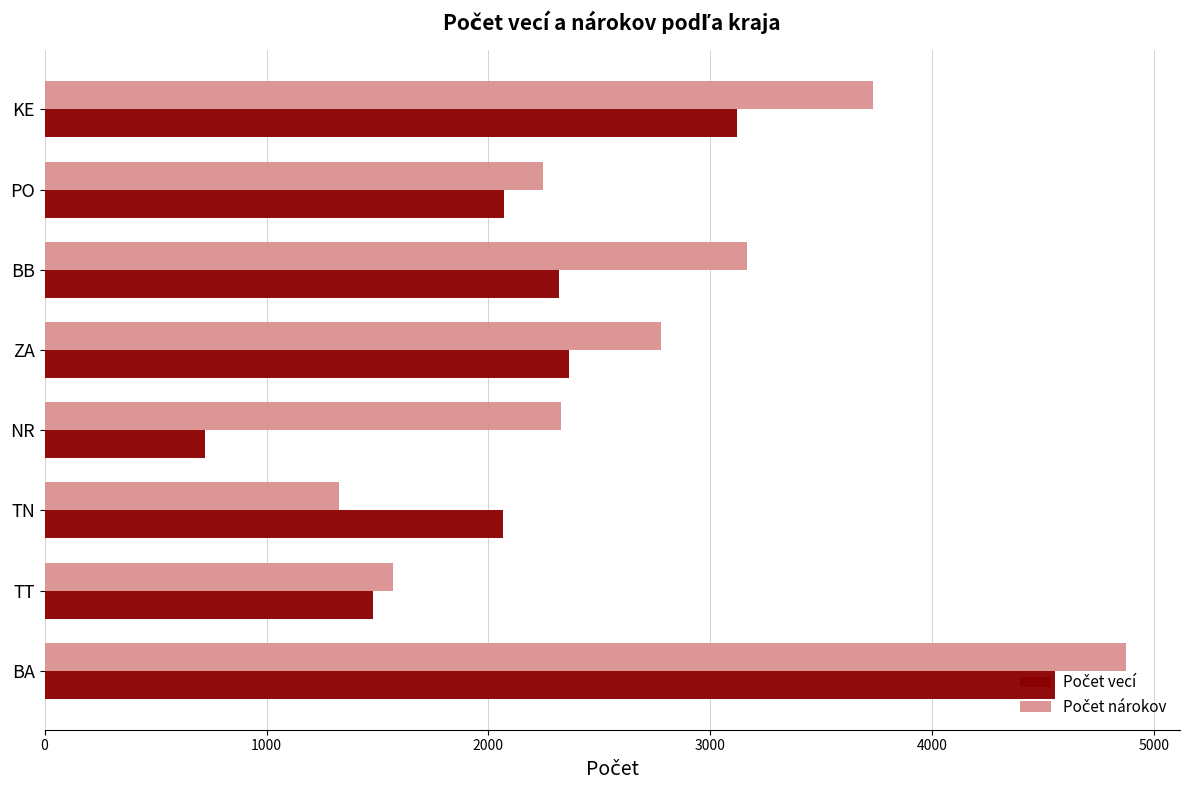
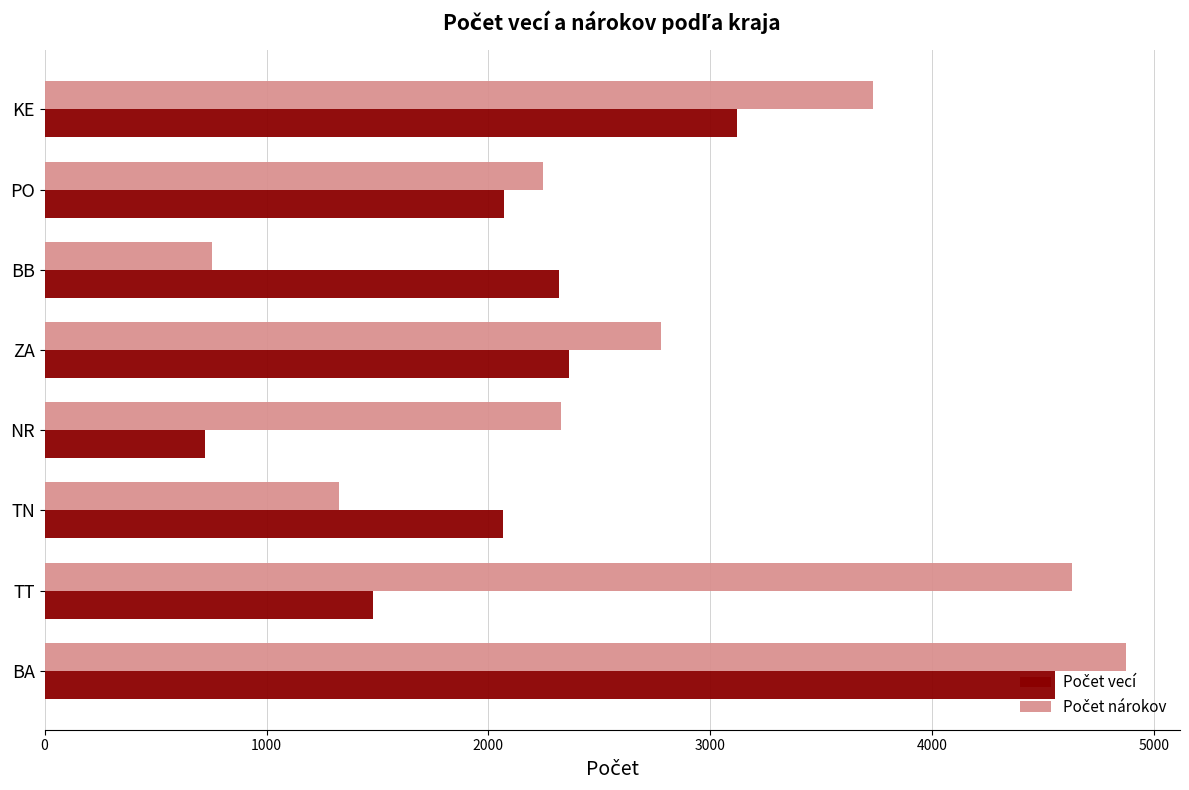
  {
    "Počet vecí": {
      "KE": 3120,
      "PO": 2070,
      "BB": 2320,
      "ZA": 2360,
      "NR": 720,
      "TN": 2070,
      "TT": 1480,
      "BA": 4550
    },
    "Počet nárokov": {
      "KE": 3730,
      "PO": 2240,
-     "BB": 3170,
+     "BB": 760,
      "ZA": 2780,
      "NR": 2330,
      "TN": 1330,
-     "TT": 1570,
+     "TT": 4630,
      "BA": 4870
    }
  }
